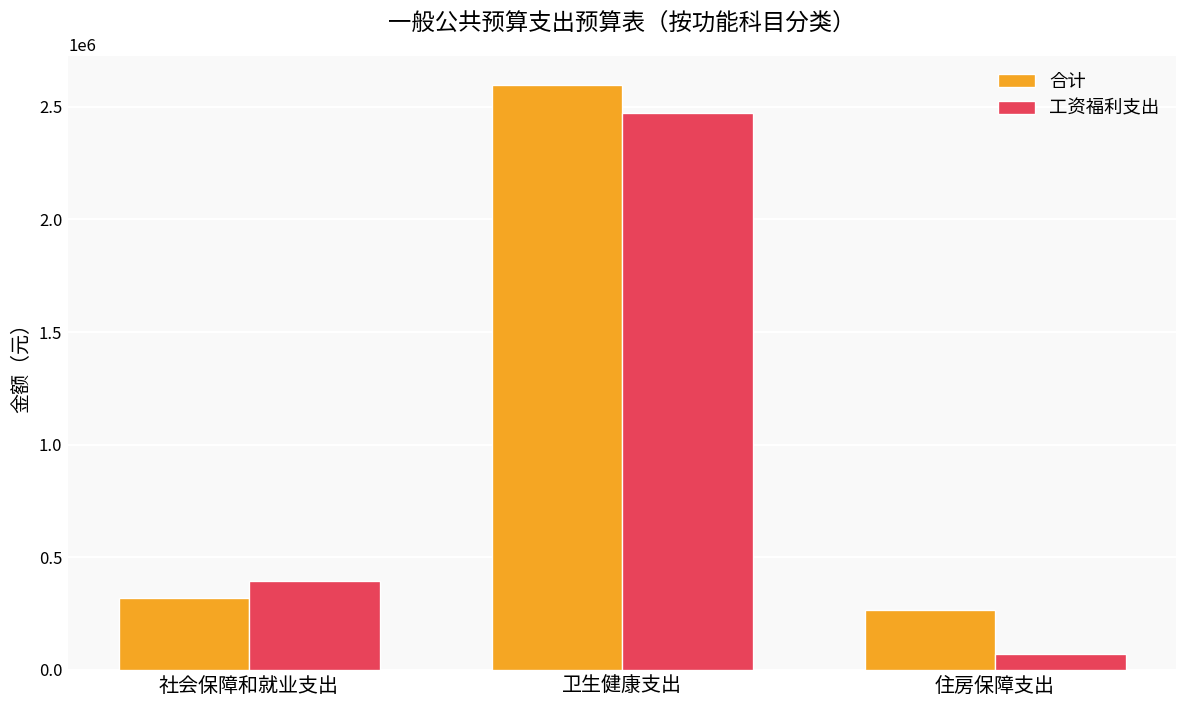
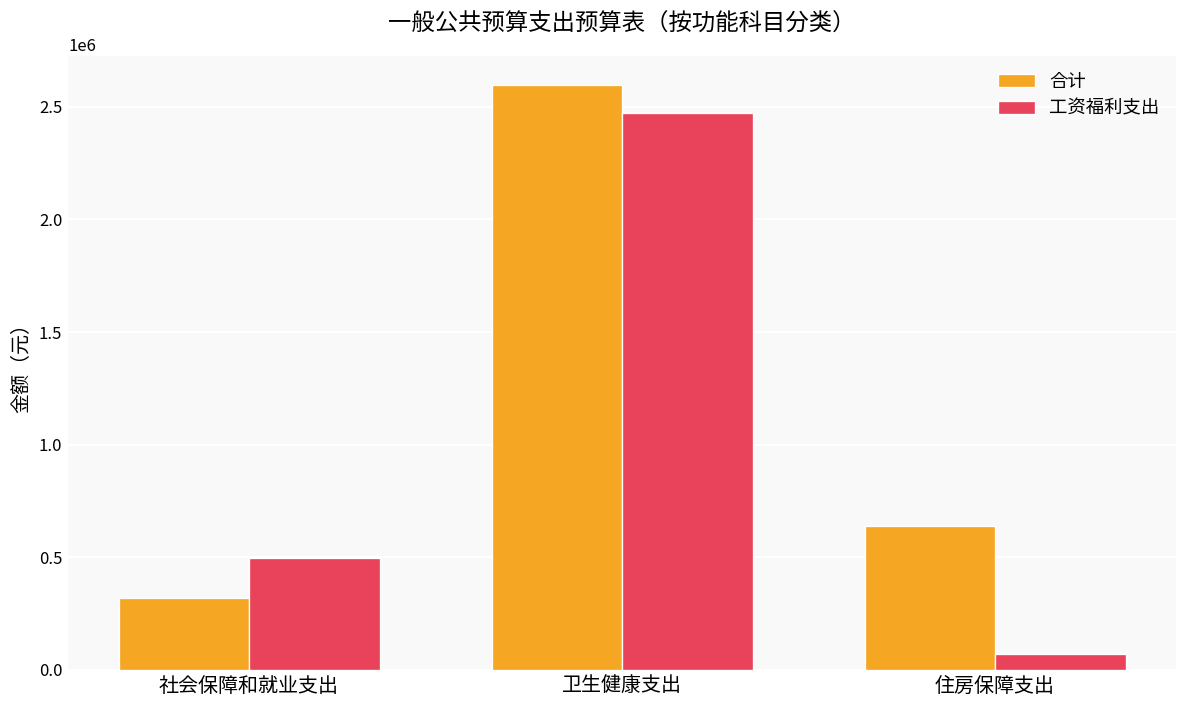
  {
    "合计": {
      "社会保障和就业支出": 320000,
      "卫生健康支出": 2600000,
-     "住房保障支出": 260000
+     "住房保障支出": 640000
    },
    "工资福利支出": {
-     "社会保障和就业支出": 390000,
+     "社会保障和就业支出": 500000,
      "卫生健康支出": 2470000,
      "住房保障支出": 70000
    }
  }
